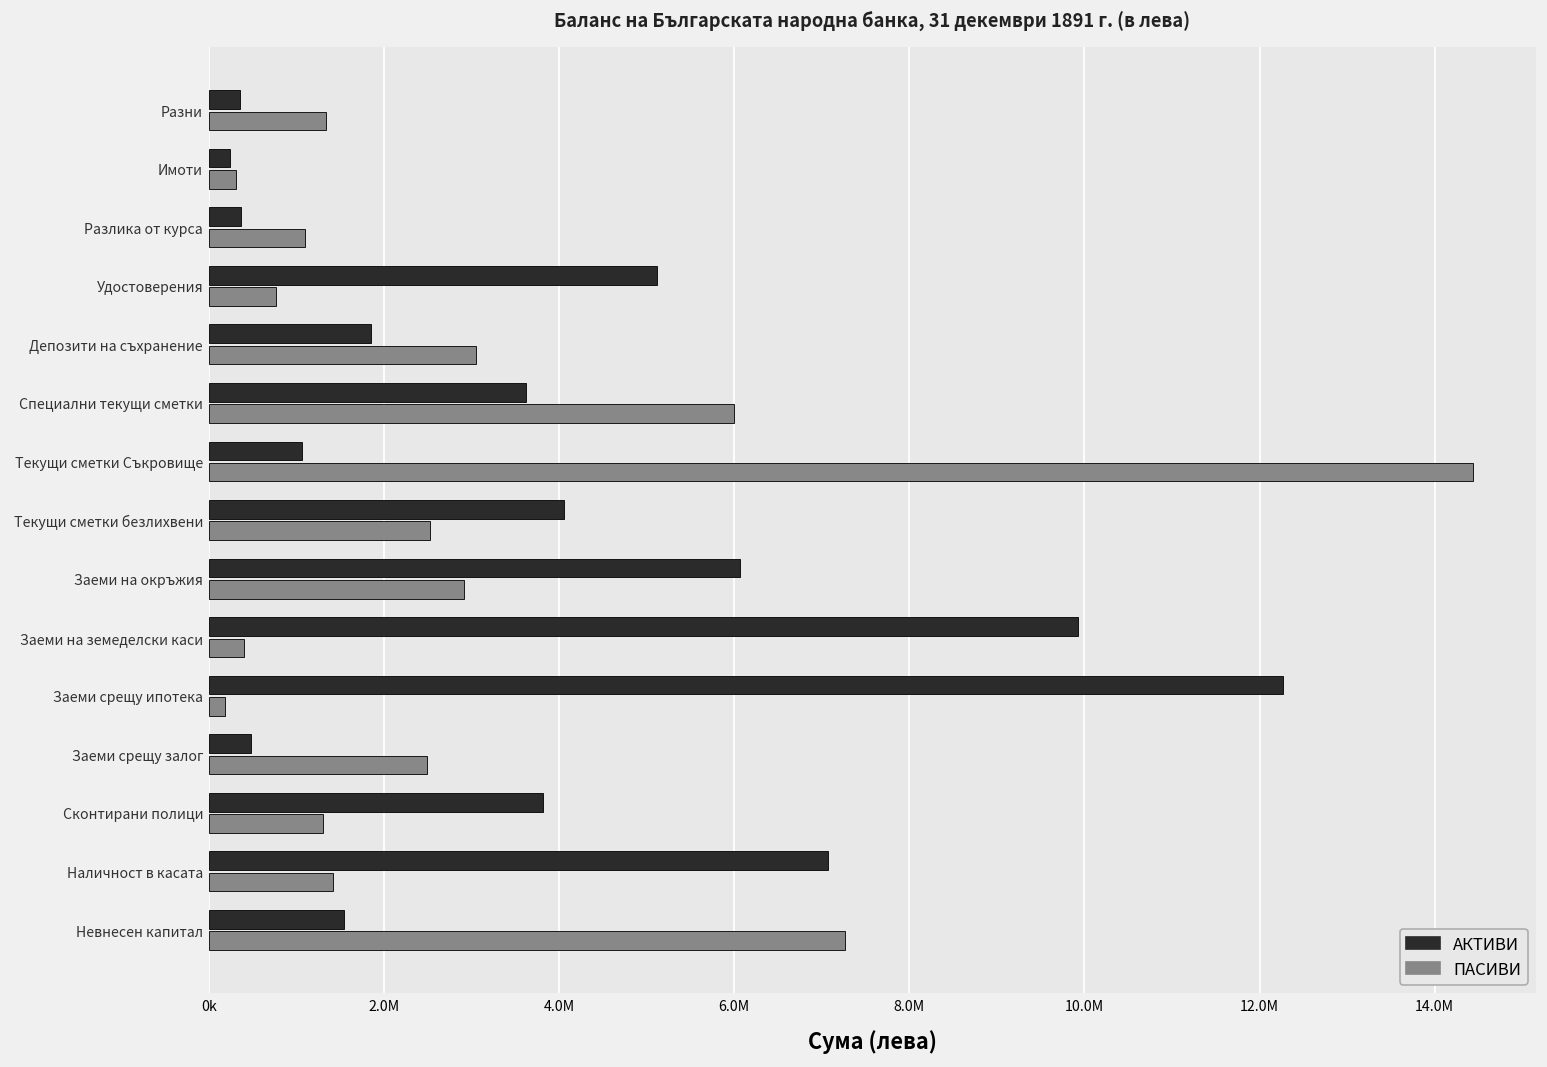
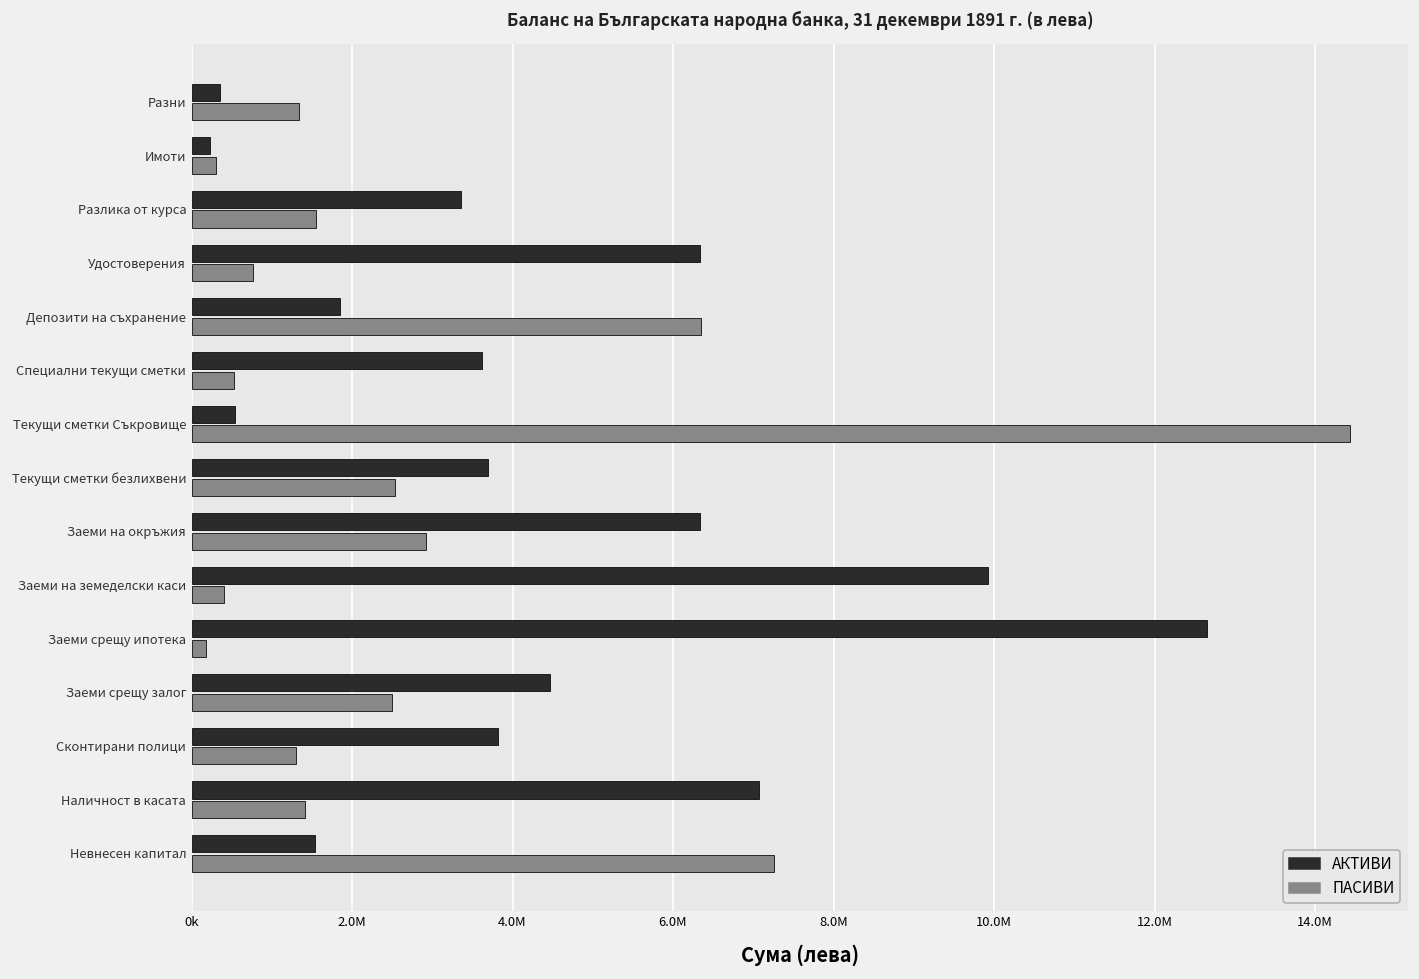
  {
    "АКТИВИ": {
      "Разни": 400000,
      "Имоти": 200000,
-     "Разлика от курса": 400000,
-     "Удостоверения": 5100000,
+     "Разлика от курса": 3400000,
+     "Удостоверения": 6300000,
      "Депозити на съхранение": 1900000,
      "Специални текущи сметки": 3600000,
-     "Текущи сметки Съкровище": 1100000,
-     "Текущи сметки безлихвени": 4100000,
-     "Заеми на окръжия": 6100000,
+     "Текущи сметки Съкровище": 500000,
+     "Текущи сметки безлихвени": 3700000,
+     "Заеми на окръжия": 6300000,
      "Заеми на земеделски каси": 9900000,
-     "Заеми срещу ипотека": 12300000,
-     "Заеми срещу залог": 500000,
+     "Заеми срещу ипотека": 12700000,
+     "Заеми срещу залог": 4500000,
      "Сконтирани полици": 3800000,
      "Наличност в касата": 7100000,
      "Невнесен капитал": 1500000
    },
    "ПАСИВИ": {
      "Разни": 1300000,
      "Имоти": 300000,
-     "Разлика от курса": 1100000,
+     "Разлика от курса": 1500000,
      "Удостоверения": 800000,
-     "Депозити на съхранение": 3100000,
-     "Специални текущи сметки": 6000000,
+     "Депозити на съхранение": 6400000,
+     "Специални текущи сметки": 500000,
      "Текущи сметки Съкровище": 14400000,
      "Текущи сметки безлихвени": 2500000,
      "Заеми на окръжия": 2900000,
      "Заеми на земеделски каси": 400000,
      "Заеми срещу ипотека": 200000,
      "Заеми срещу залог": 2500000,
      "Сконтирани полици": 1300000,
      "Наличност в касата": 1400000,
      "Невнесен капитал": 7300000
    }
  }
